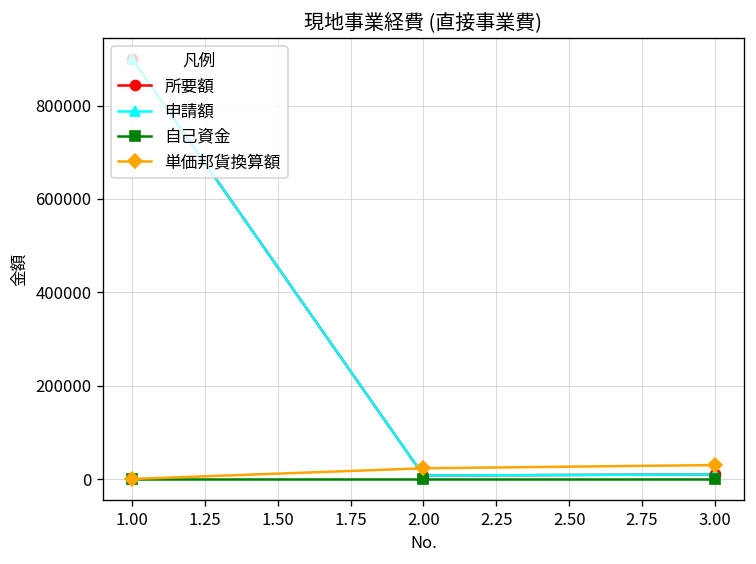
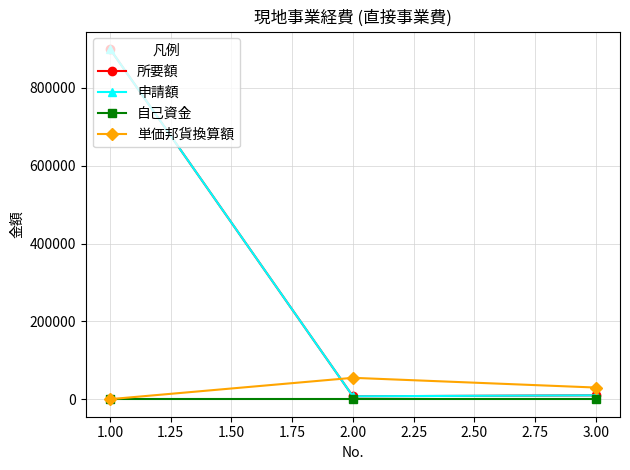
  {
    "申請額": {
      "2.00": 10000,
      "3.00": 10000
    },
    "自己資金": {
      "2.00": 0,
      "3.00": 0
    },
    "単価邦貨換算額": {
-     "2.00": 20000,
+     "2.00": 60000,
      "3.00": 30000
    }
  }
